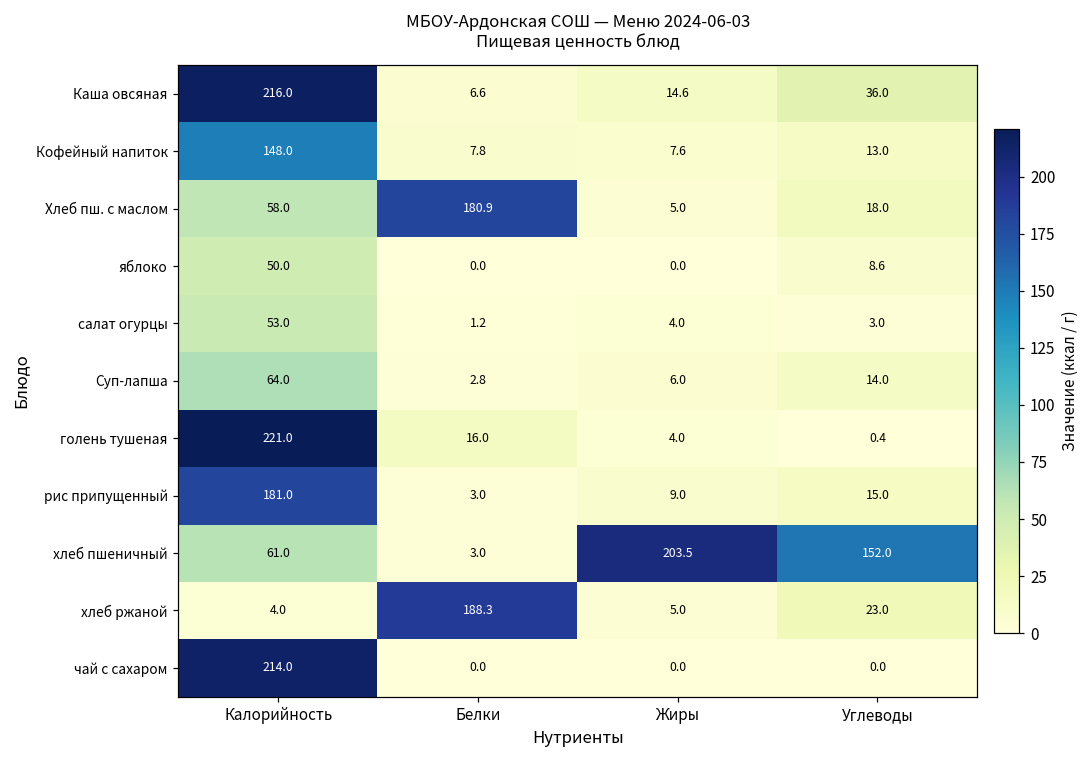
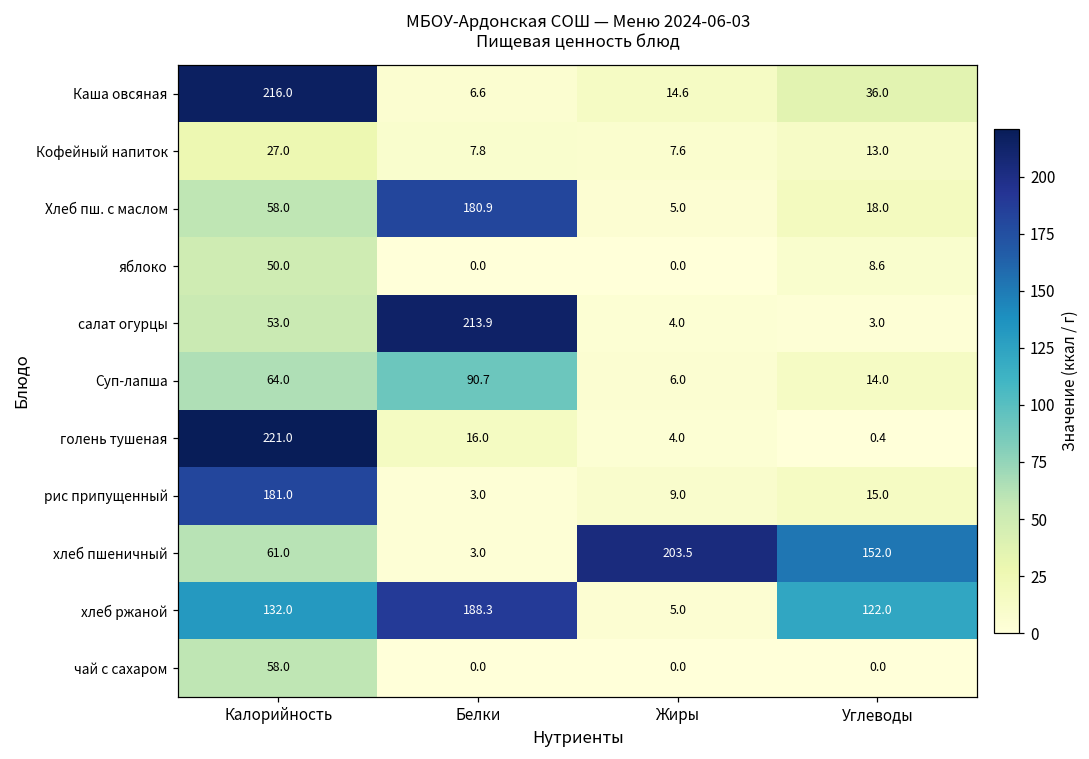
  {
    "Каша овсяная": {
      "Калорийность": 216.0,
      "Белки": 6.6,
      "Жиры": 14.6,
      "Углеводы": 36.0
    },
    "Кофейный напиток": {
-     "Калорийность": 148.0,
+     "Калорийность": 27.0,
      "Белки": 7.8,
      "Жиры": 7.6,
      "Углеводы": 13.0
    },
    "Хлеб пш. с маслом": {
      "Калорийность": 58.0,
      "Белки": 180.9,
      "Жиры": 5.0,
      "Углеводы": 18.0
    },
    "яблоко": {
      "Калорийность": 50.0,
      "Белки": 0.0,
      "Жиры": 0.0,
      "Углеводы": 8.6
    },
    "салат огурцы": {
      "Калорийность": 53.0,
-     "Белки": 1.2,
+     "Белки": 213.9,
      "Жиры": 4.0,
      "Углеводы": 3.0
    },
    "Суп-лапша": {
      "Калорийность": 64.0,
-     "Белки": 2.8,
+     "Белки": 90.7,
      "Жиры": 6.0,
      "Углеводы": 14.0
    },
    "голень тушеная": {
      "Калорийность": 221.0,
      "Белки": 16.0,
      "Жиры": 4.0,
      "Углеводы": 0.4
    },
    "рис припущенный": {
      "Калорийность": 181.0,
      "Белки": 3.0,
      "Жиры": 9.0,
      "Углеводы": 15.0
    },
    "хлеб пшеничный": {
      "Калорийность": 61.0,
      "Белки": 3.0,
      "Жиры": 203.5,
      "Углеводы": 152.0
    },
    "хлеб ржаной": {
-     "Калорийность": 4.0,
+     "Калорийность": 132.0,
      "Белки": 188.3,
      "Жиры": 5.0,
-     "Углеводы": 23.0
+     "Углеводы": 122.0
    },
    "чай с сахаром": {
-     "Калорийность": 214.0,
+     "Калорийность": 58.0,
      "Белки": 0.0,
      "Жиры": 0.0,
      "Углеводы": 0.0
    }
  }
